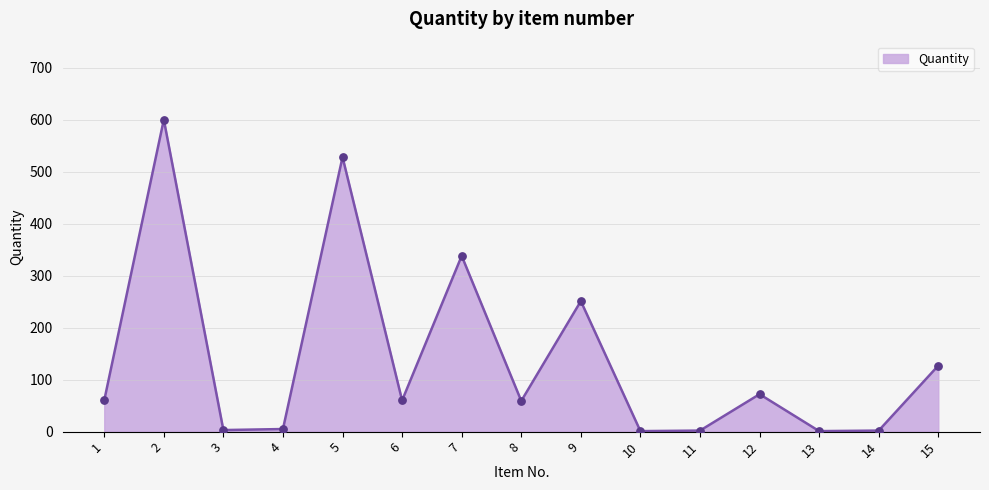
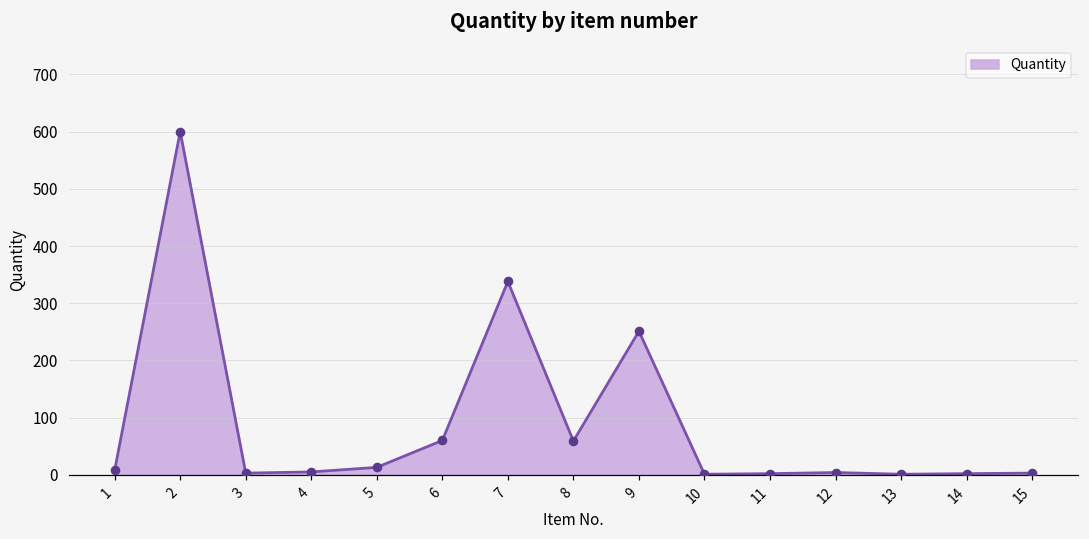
  {
-   "1": 60,
+   "1": 10,
    "2": 600,
    "3": 0,
    "4": 10,
-   "5": 530,
+   "5": 10,
    "6": 60,
    "7": 340,
    "8": 60,
    "9": 250,
    "10": 0,
    "11": 0,
-   "12": 70,
+   "12": 0,
    "13": 0,
    "14": 0,
-   "15": 130
+   "15": 0
  }
